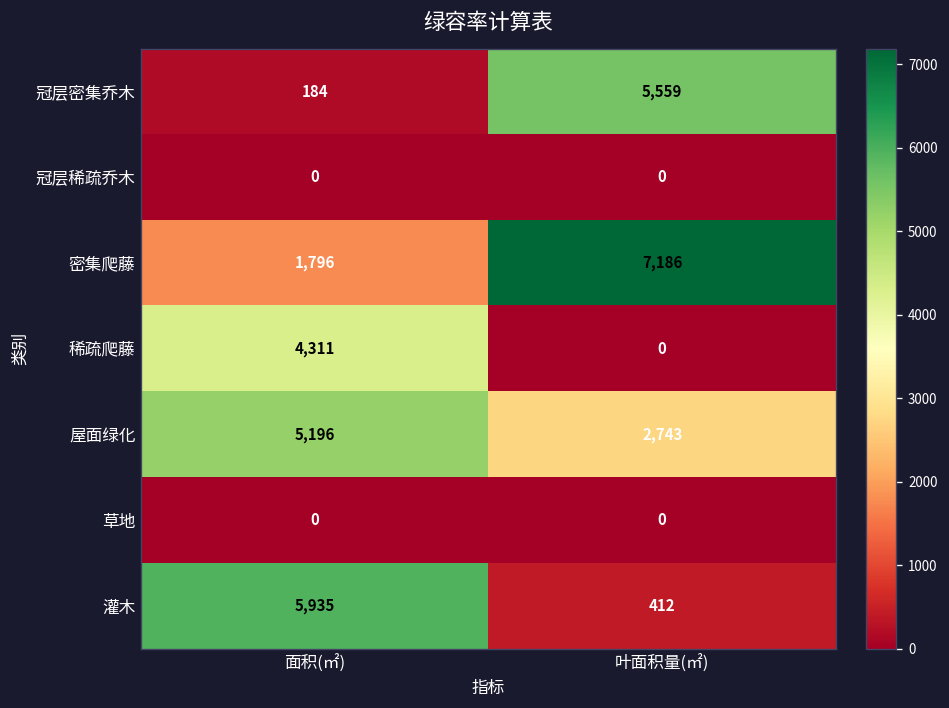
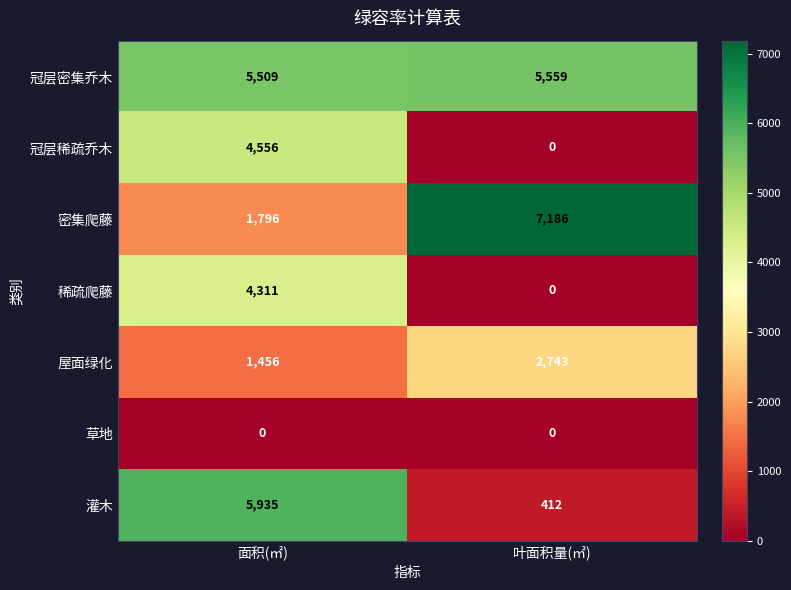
  {
    "冠层密集乔木": {
-     "面积(㎡)": "184",
+     "面积(㎡)": "5,509",
      "叶面积量(㎡)": "5,559"
    },
    "冠层稀疏乔木": {
-     "面积(㎡)": "0",
+     "面积(㎡)": "4,556",
      "叶面积量(㎡)": "0"
    },
    "密集爬藤": {
      "面积(㎡)": "1,796",
      "叶面积量(㎡)": "7,186"
    },
    "稀疏爬藤": {
      "面积(㎡)": "4,311",
      "叶面积量(㎡)": "0"
    },
    "屋面绿化": {
-     "面积(㎡)": "5,196",
+     "面积(㎡)": "1,456",
      "叶面积量(㎡)": "2,743"
    },
    "草地": {
      "面积(㎡)": "0",
      "叶面积量(㎡)": "0"
    },
    "灌木": {
      "面积(㎡)": "5,935",
      "叶面积量(㎡)": "412"
    }
  }
